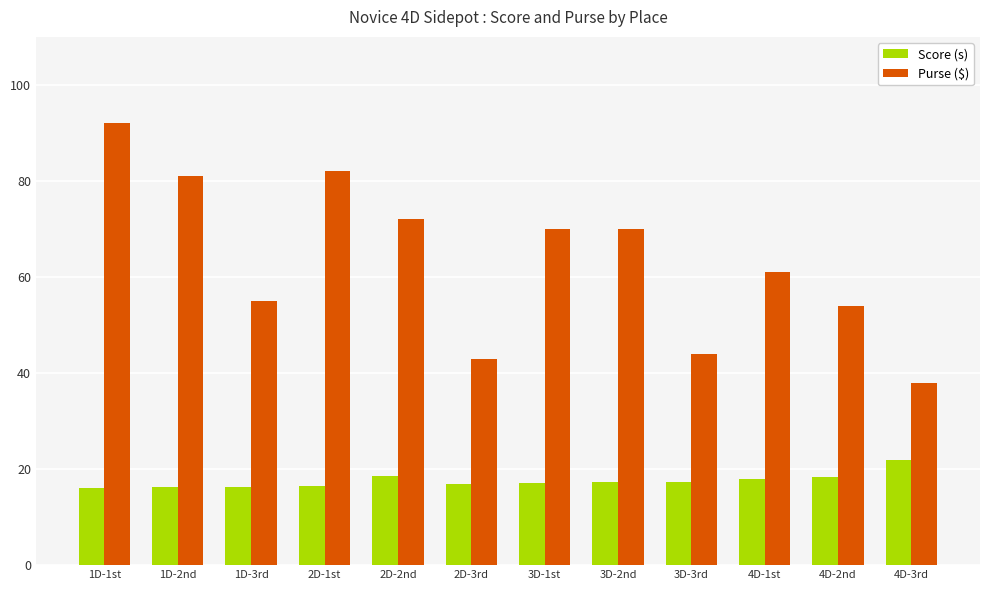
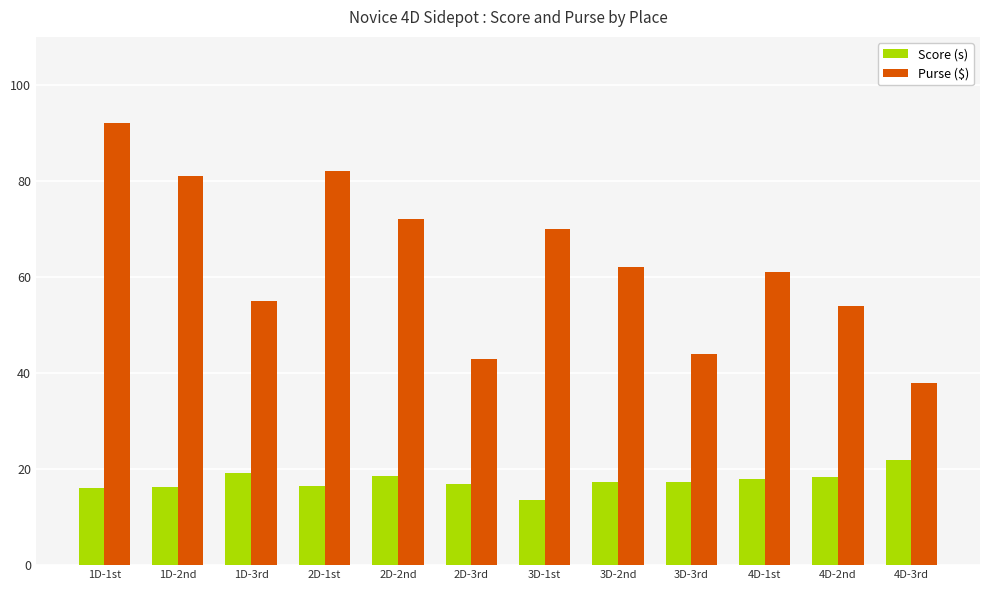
  {
    "Score (s)": {
      "1D-1st": 16,
      "1D-2nd": 16,
-     "1D-3rd": 16,
+     "1D-3rd": 19,
      "2D-1st": 17,
      "2D-2nd": 19,
      "2D-3rd": 17,
-     "3D-1st": 17,
+     "3D-1st": 14,
      "3D-2nd": 17,
      "3D-3rd": 17,
      "4D-1st": 18,
      "4D-2nd": 18,
      "4D-3rd": 22
    },
    "Purse ($)": {
      "1D-1st": 92,
      "1D-2nd": 81,
      "1D-3rd": 55,
      "2D-1st": 82,
      "2D-2nd": 72,
      "2D-3rd": 43,
      "3D-1st": 70,
-     "3D-2nd": 70,
+     "3D-2nd": 62,
      "3D-3rd": 44,
      "4D-1st": 61,
      "4D-2nd": 54,
      "4D-3rd": 38
    }
  }
